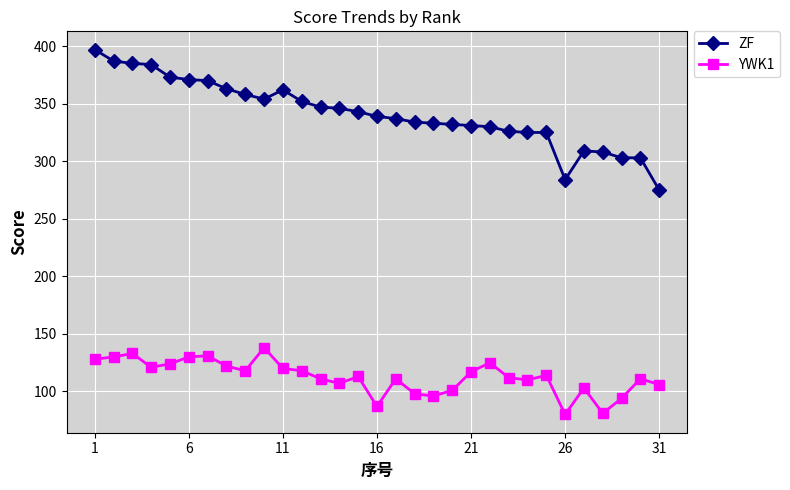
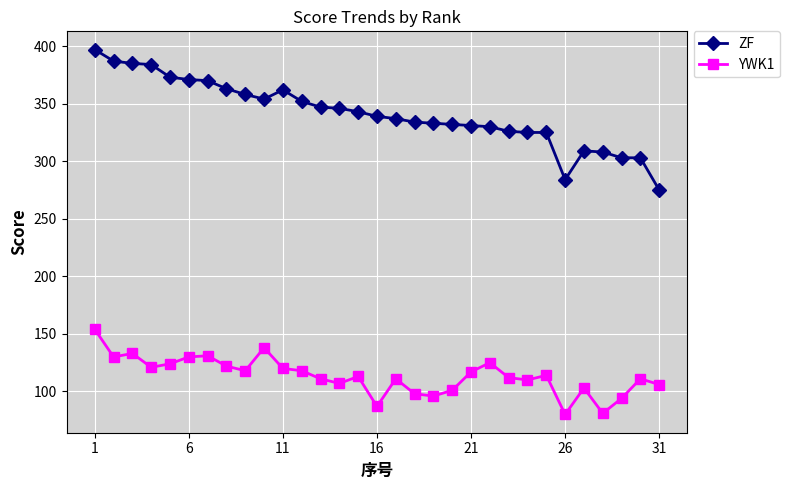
  {
    "ZF": {
      "1": 397,
      "6": 371,
      "11": 362,
      "16": 339,
      "21": 331,
      "26": 284,
      "31": 275
    },
    "YWK1": {
-     "1": 128,
+     "1": 154,
      "6": 130,
      "11": 120,
      "16": 87,
      "21": 117,
      "26": 80,
      "31": 106
    }
  }
